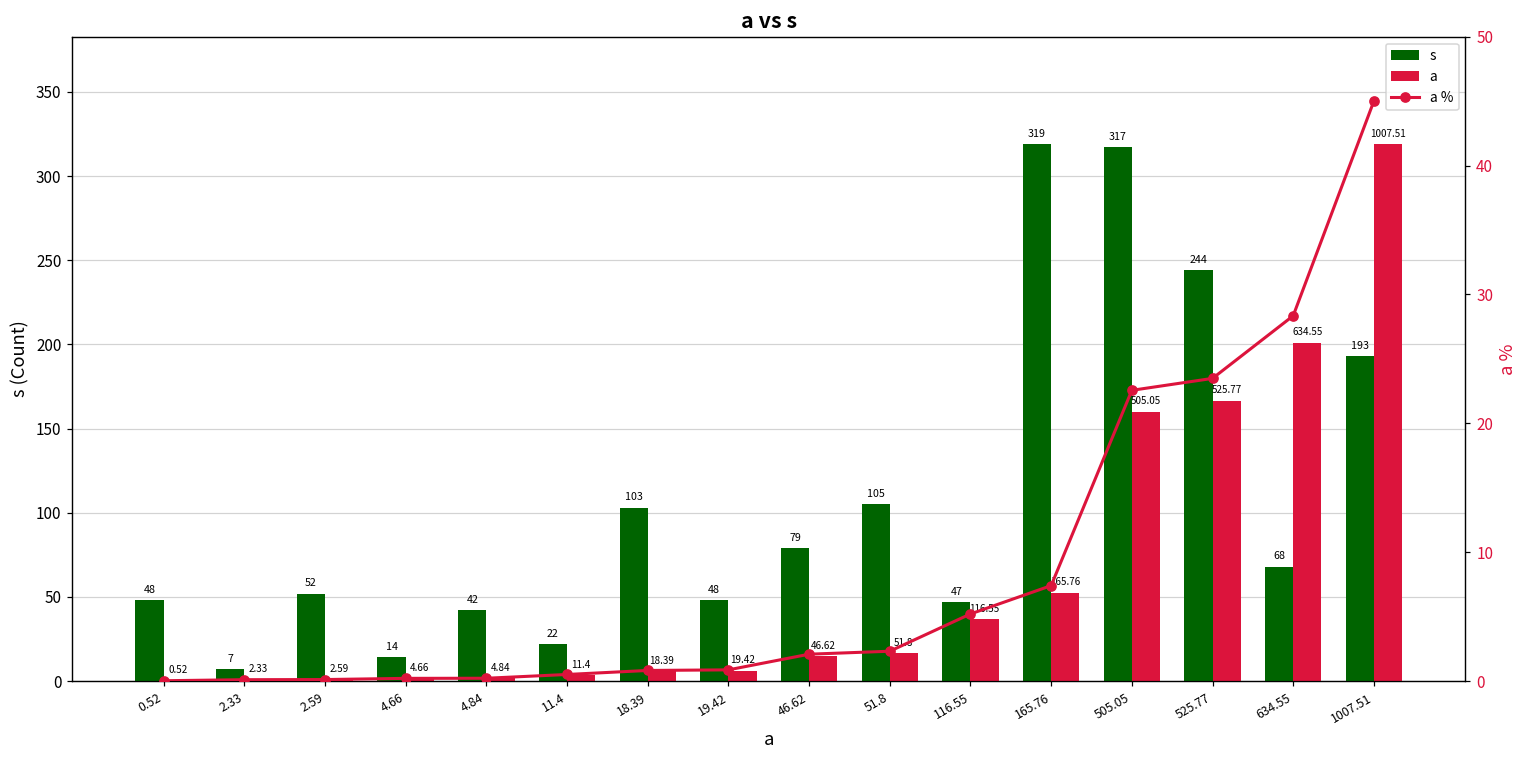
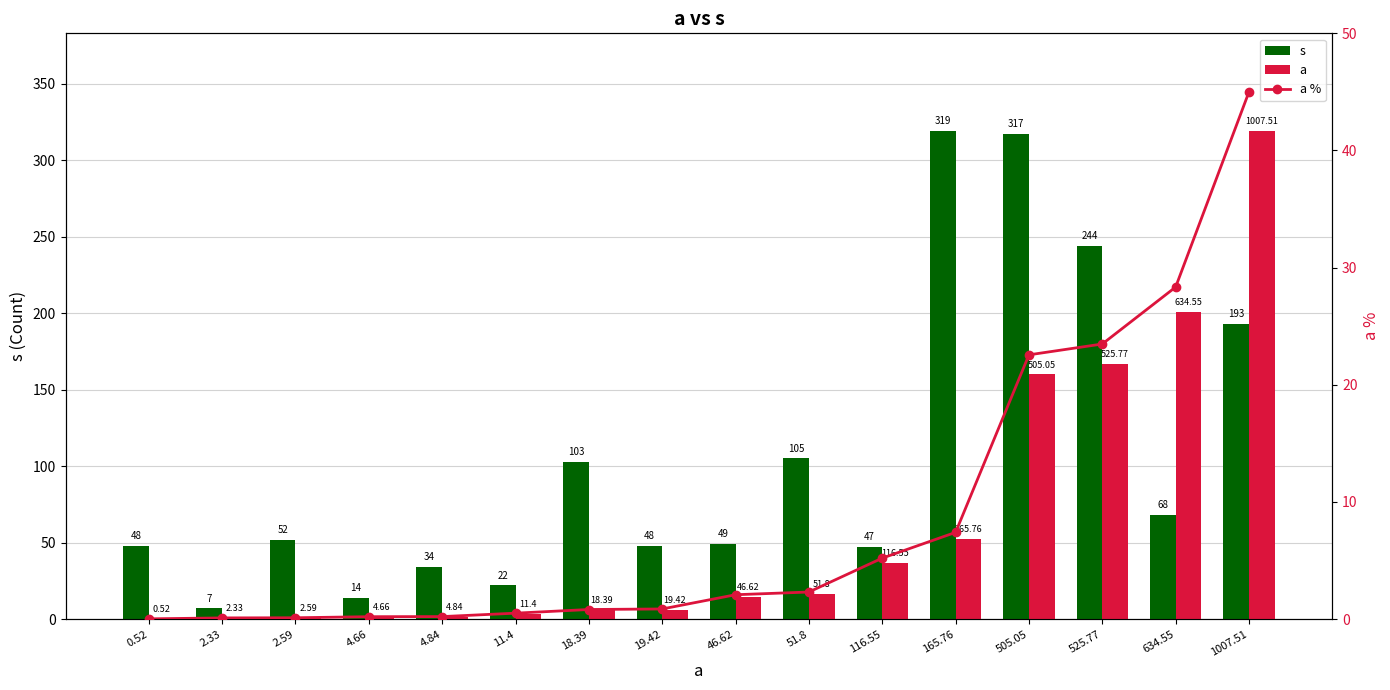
  {
    "s": {
      "0.52": 48,
      "2.33": 7,
      "2.59": 52,
      "4.66": 14,
-     "4.84": 42,
+     "4.84": 34,
      "11.4": 22,
      "18.39": 103,
      "19.42": 48,
-     "46.62": 79,
+     "46.62": 49,
      "51.8": 105,
      "116.55": 47,
      "165.76": 319,
      "505.05": 317,
      "525.77": 244,
      "634.55": 68,
      "1007.51": 193
    }
  }
